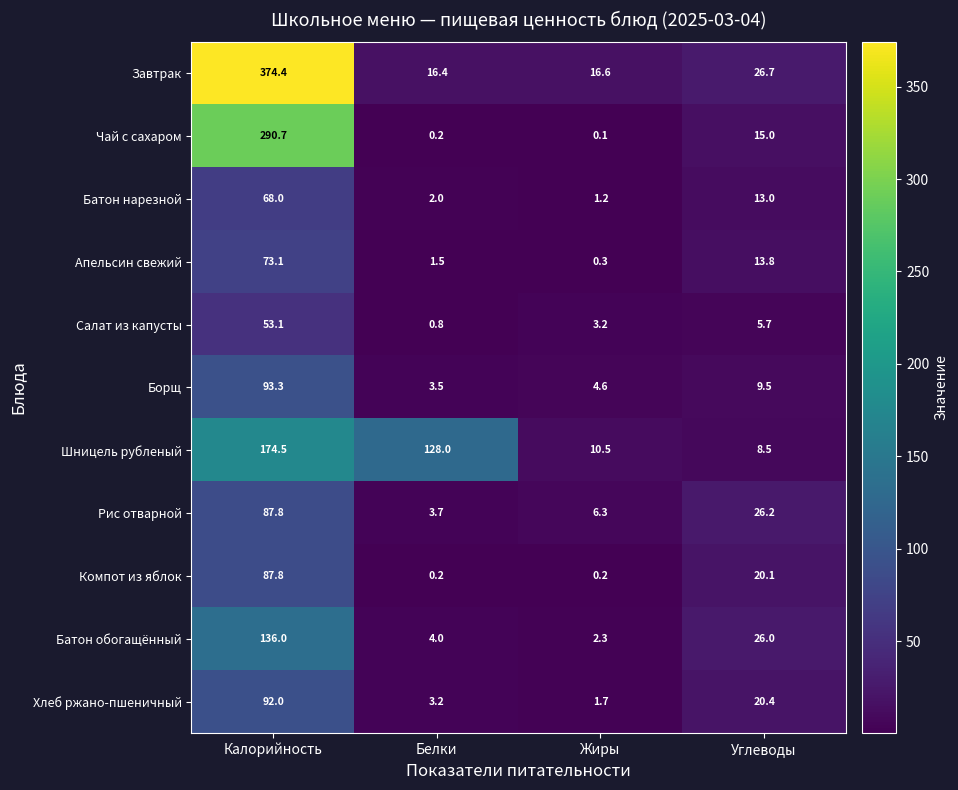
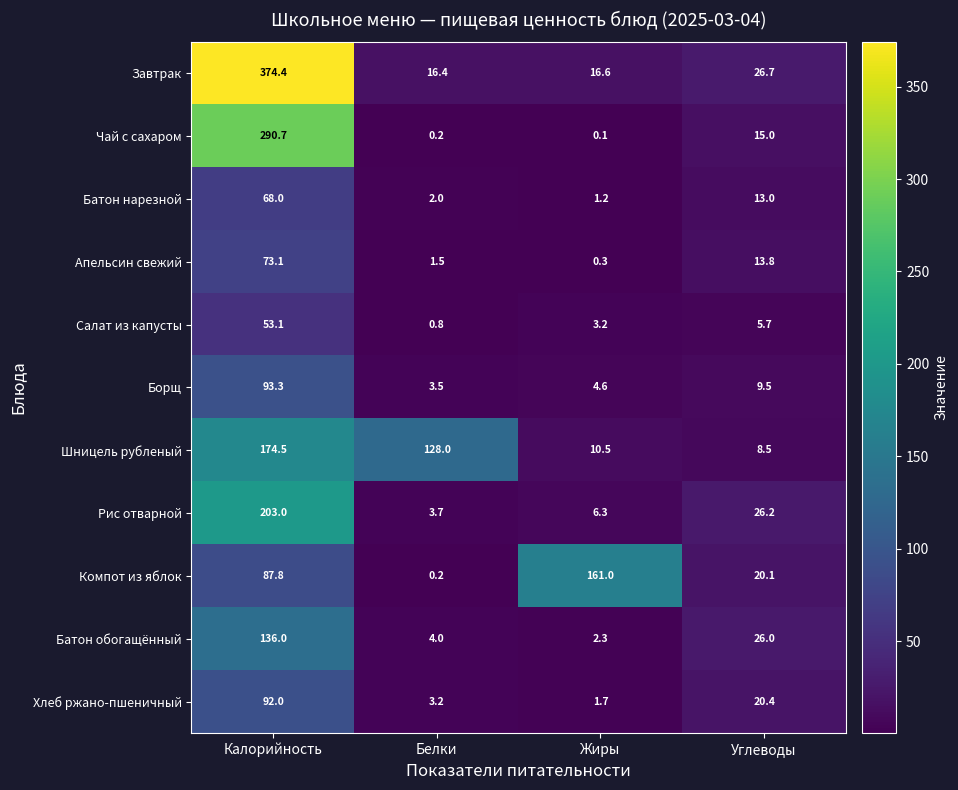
  {
    "Завтрак": {
      "Калорийность": 374.4,
      "Белки": 16.4,
      "Жиры": 16.6,
      "Углеводы": 26.7
    },
    "Чай с сахаром": {
      "Калорийность": 290.7,
      "Белки": 0.2,
      "Жиры": 0.1,
      "Углеводы": 15.0
    },
    "Батон нарезной": {
      "Калорийность": 68.0,
      "Белки": 2.0,
      "Жиры": 1.2,
      "Углеводы": 13.0
    },
    "Апельсин свежий": {
      "Калорийность": 73.1,
      "Белки": 1.5,
      "Жиры": 0.3,
      "Углеводы": 13.8
    },
    "Салат из капусты": {
      "Калорийность": 53.1,
      "Белки": 0.8,
      "Жиры": 3.2,
      "Углеводы": 5.7
    },
    "Борщ": {
      "Калорийность": 93.3,
      "Белки": 3.5,
      "Жиры": 4.6,
      "Углеводы": 9.5
    },
    "Шницель рубленый": {
      "Калорийность": 174.5,
      "Белки": 128.0,
      "Жиры": 10.5,
      "Углеводы": 8.5
    },
    "Рис отварной": {
-     "Калорийность": 87.8,
+     "Калорийность": 203.0,
      "Белки": 3.7,
      "Жиры": 6.3,
      "Углеводы": 26.2
    },
    "Компот из яблок": {
      "Калорийность": 87.8,
      "Белки": 0.2,
-     "Жиры": 0.2,
+     "Жиры": 161.0,
      "Углеводы": 20.1
    },
    "Батон обогащённый": {
      "Калорийность": 136.0,
      "Белки": 4.0,
      "Жиры": 2.3,
      "Углеводы": 26.0
    },
    "Хлеб ржано-пшеничный": {
      "Калорийность": 92.0,
      "Белки": 3.2,
      "Жиры": 1.7,
      "Углеводы": 20.4
    }
  }
